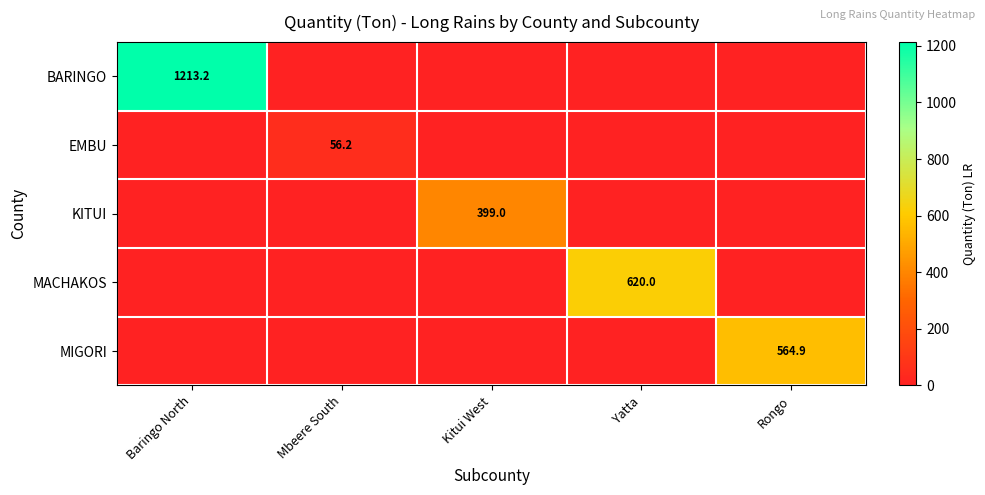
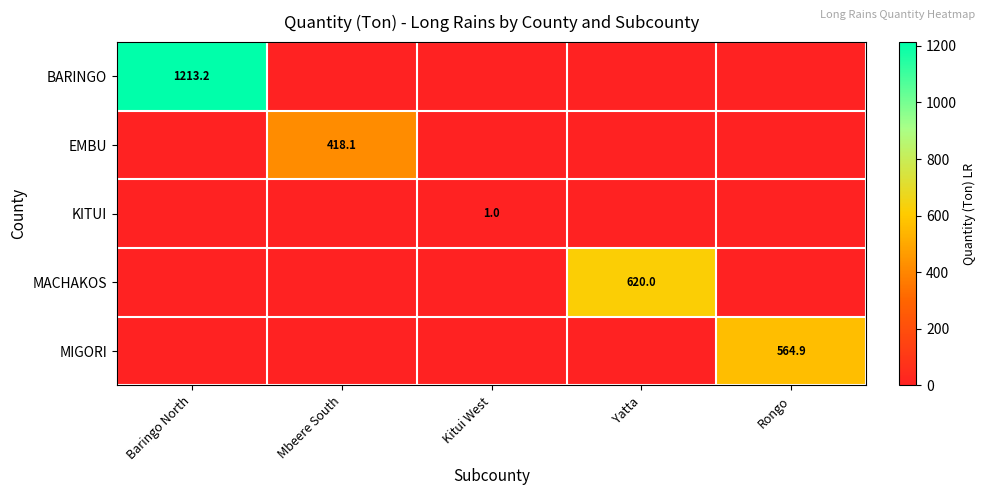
  {
    "BARINGO": {
      "Baringo North": 1213.2
    },
    "EMBU": {
-     "Mbeere South": 56.2
+     "Mbeere South": 418.1
    },
    "KITUI": {
-     "Kitui West": 399.0
+     "Kitui West": 1.0
    },
    "MACHAKOS": {
      "Yatta": 620.0
    },
    "MIGORI": {
      "Rongo": 564.9
    }
  }
